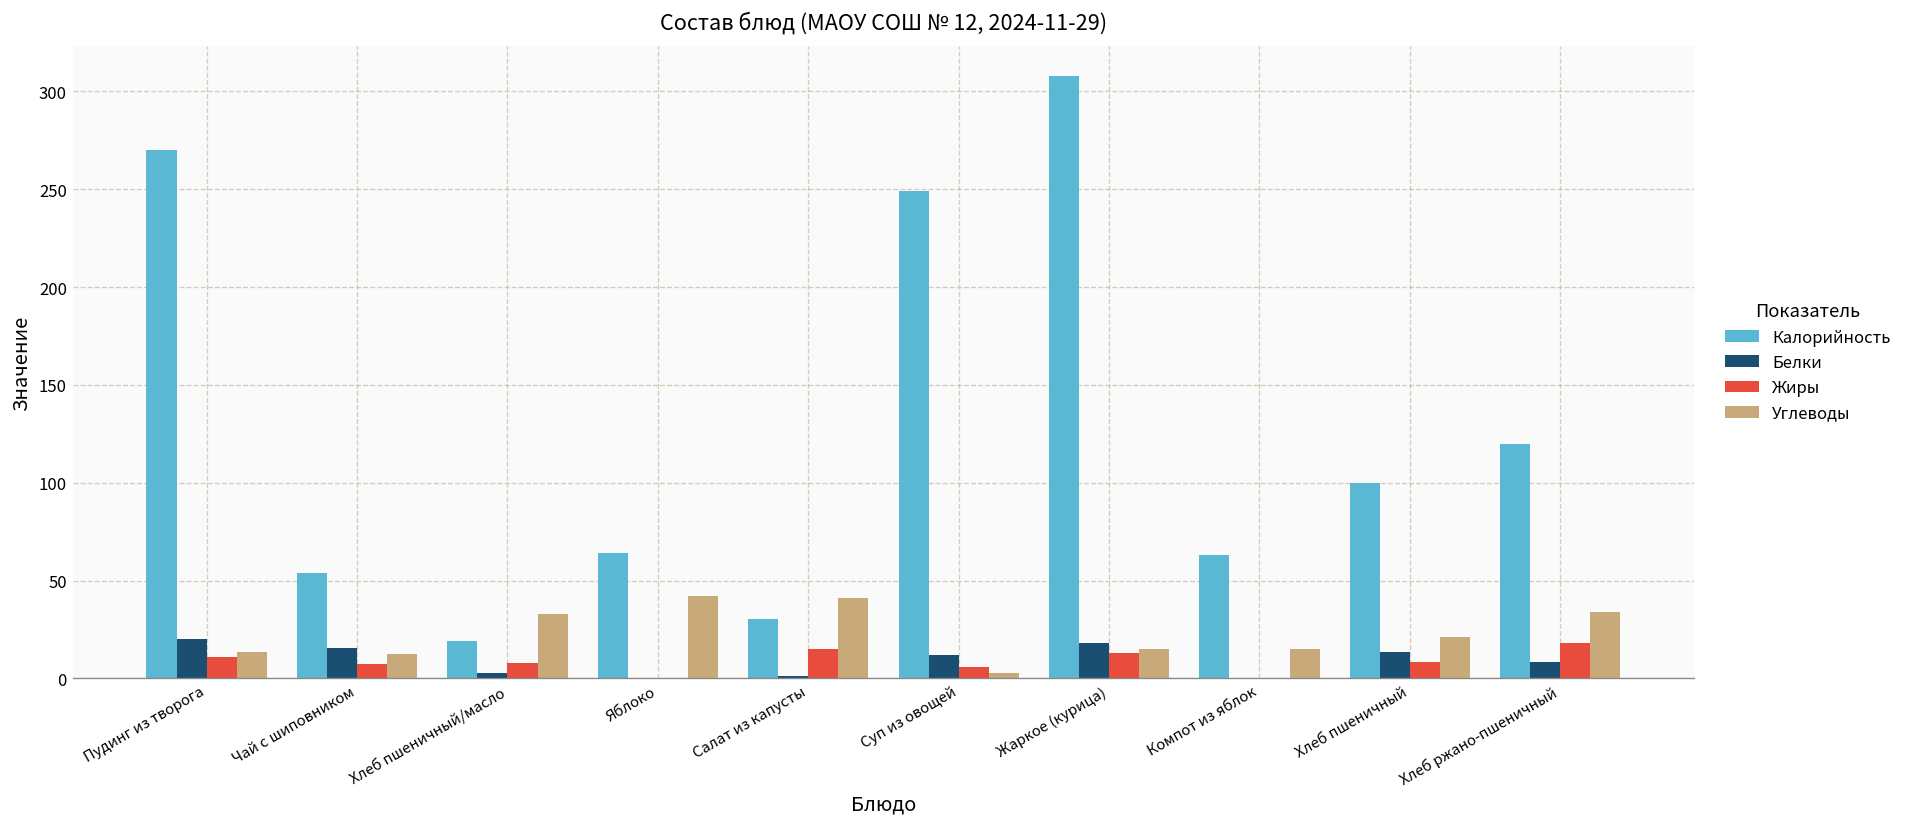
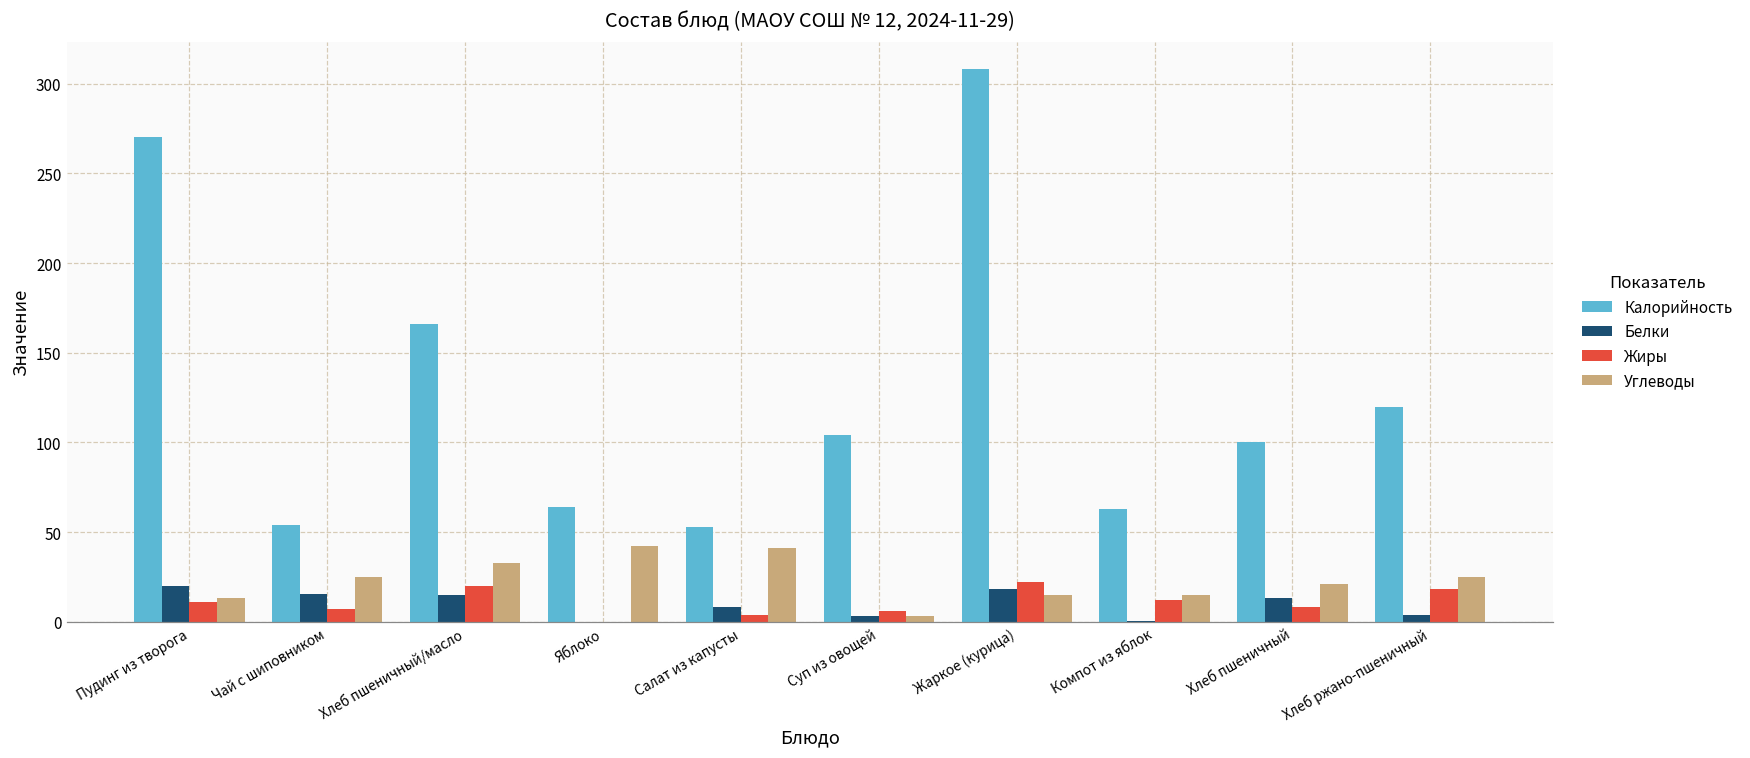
  {
    "Калорийность": {
      "Пудинг из творога": 270,
      "Чай с шиповником": 54,
-     "Хлеб пшеничный/масло": 19,
+     "Хлеб пшеничный/масло": 166,
      "Яблоко": 64,
-     "Салат из капусты": 30,
-     "Суп из овощей": 249,
+     "Салат из капусты": 53,
+     "Суп из овощей": 104,
      "Жаркое (курица)": 308,
      "Компот из яблок": 63,
      "Хлеб пшеничный": 100,
      "Хлеб ржано-пшеничный": 120
    },
    "Белки": {
      "Пудинг из творога": 20,
      "Чай с шиповником": 15,
-     "Хлеб пшеничный/масло": 3,
+     "Хлеб пшеничный/масло": 15,
      "Яблоко": 0,
-     "Салат из капусты": 1,
-     "Суп из овощей": 12,
+     "Салат из капусты": 8,
+     "Суп из овощей": 3,
      "Жаркое (курица)": 18,
      "Хлеб пшеничный": 13,
-     "Хлеб ржано-пшеничный": 9
+     "Хлеб ржано-пшеничный": 4
    },
    "Жиры": {
      "Пудинг из творога": 11,
      "Чай с шиповником": 7,
-     "Хлеб пшеничный/масло": 8,
+     "Хлеб пшеничный/масло": 20,
      "Яблоко": 0,
-     "Салат из капусты": 15,
+     "Салат из капусты": 4,
      "Суп из овощей": 6,
-     "Жаркое (курица)": 13,
-     "Компот из яблок": 0,
+     "Жаркое (курица)": 22,
+     "Компот из яблок": 12,
      "Хлеб пшеничный": 8,
      "Хлеб ржано-пшеничный": 18
    },
    "Углеводы": {
      "Пудинг из творога": 13,
-     "Чай с шиповником": 13,
+     "Чай с шиповником": 25,
      "Хлеб пшеничный/масло": 33,
      "Яблоко": 42,
      "Салат из капусты": 41,
      "Суп из овощей": 3,
      "Жаркое (курица)": 15,
      "Компот из яблок": 15,
      "Хлеб пшеничный": 21,
-     "Хлеб ржано-пшеничный": 34
+     "Хлеб ржано-пшеничный": 25
    }
  }
